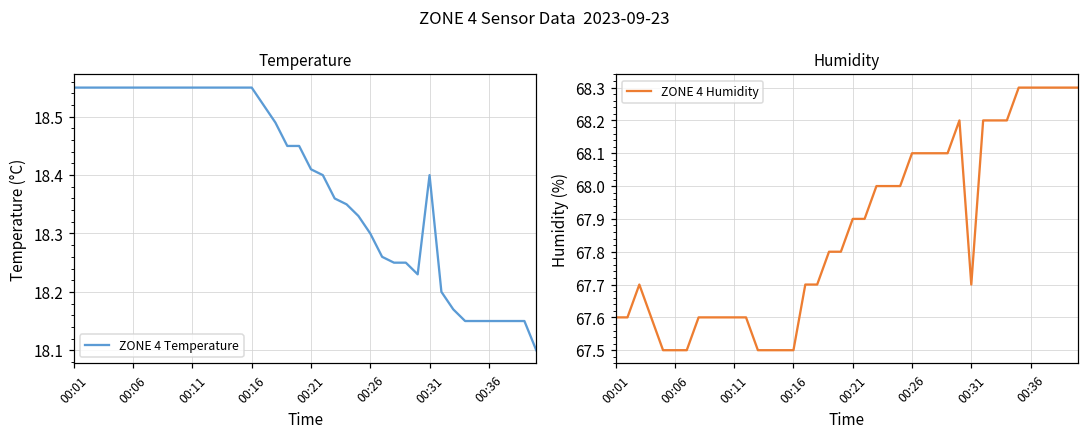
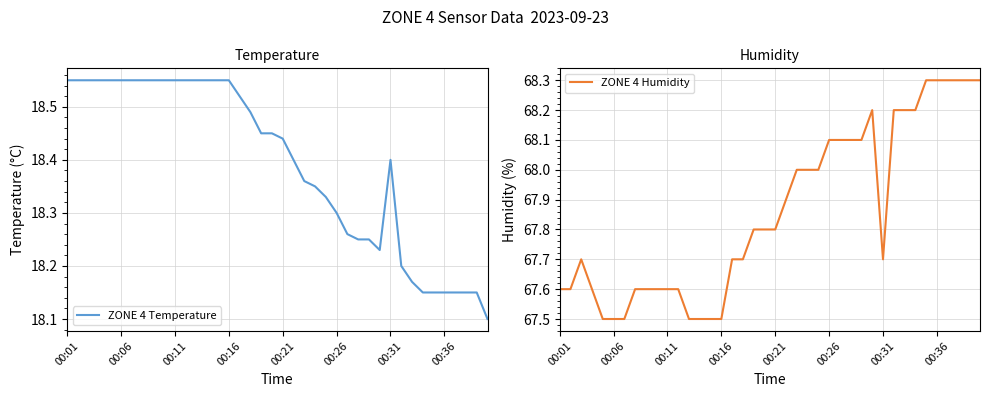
  {
    "Temperature": {
      "00:01": 18.55,
      "00:06": 18.55,
      "00:11": 18.55,
      "00:16": 18.55,
-     "00:21": 18.41,
+     "00:21": 18.44,
      "00:26": 18.30,
      "00:31": 18.40,
      "00:36": 18.15
    },
    "Humidity": {
      "00:01": 67.6,
      "00:06": 67.5,
      "00:11": 67.6,
      "00:16": 67.5,
-     "00:21": 67.9,
+     "00:21": 67.8,
      "00:26": 68.1,
      "00:31": 67.7,
      "00:36": 68.3
    }
  }
